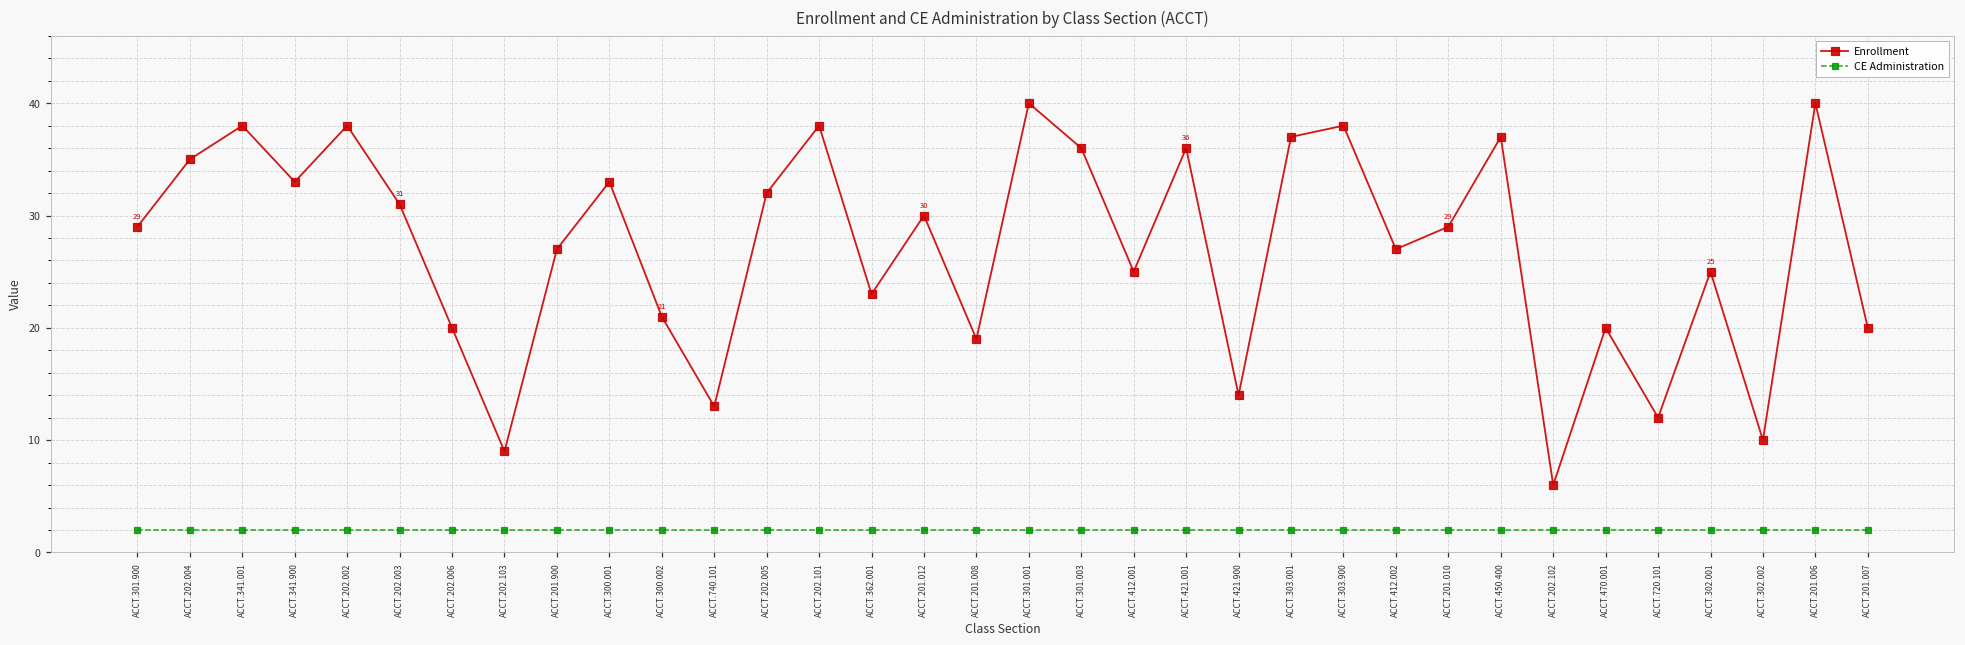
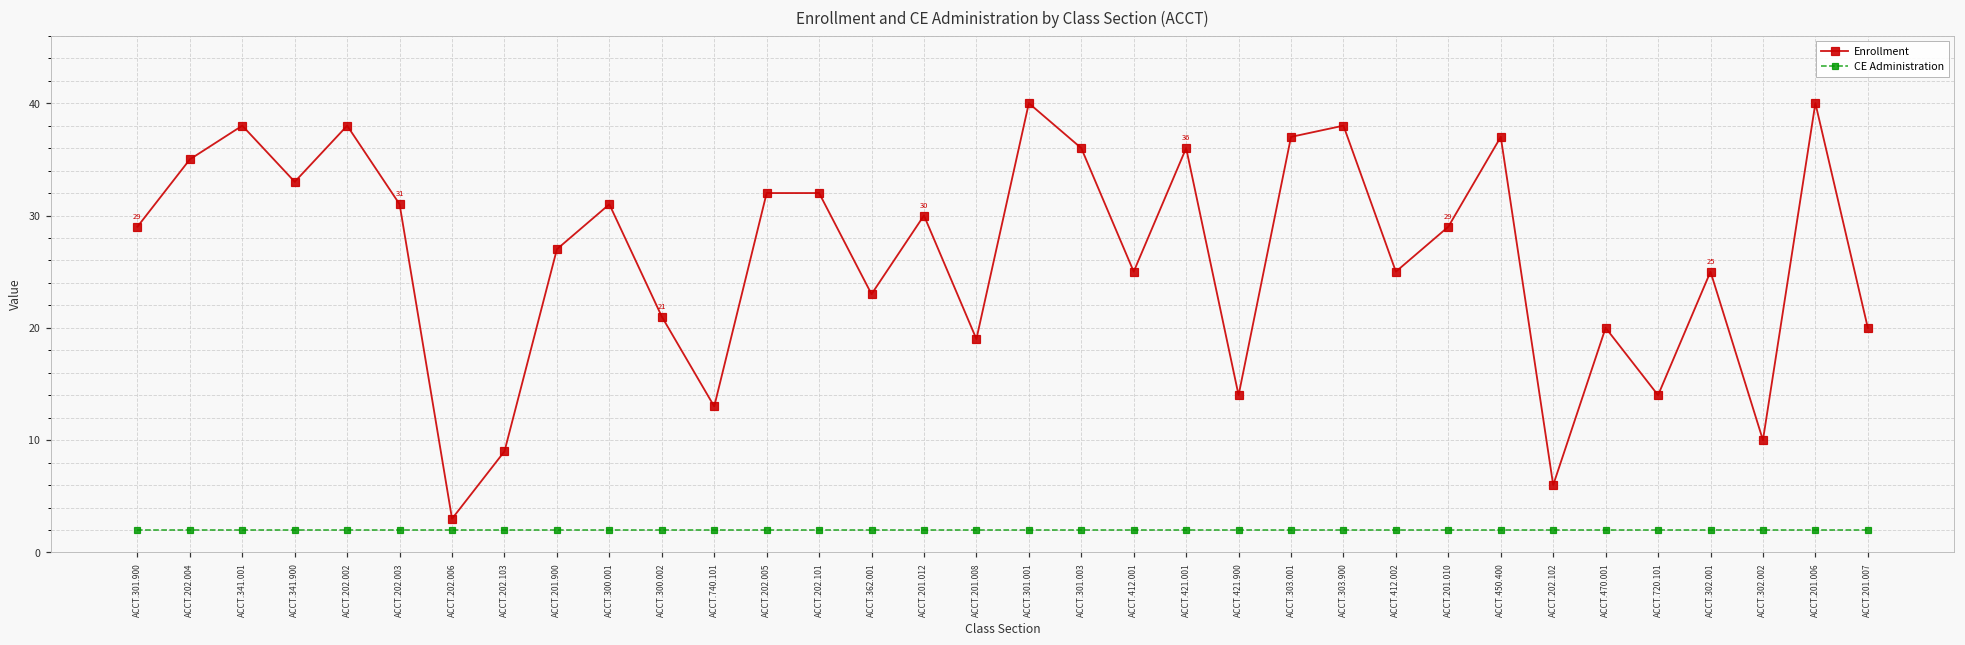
  {
    "Enrollment": {
      "ACCT.202.004": 35,
      "ACCT.341.001": 38,
      "ACCT.341.900": 33,
      "ACCT.202.002": 38,
-     "ACCT.202.006": 20,
+     "ACCT.202.006": 3,
      "ACCT.202.103": 9,
      "ACCT.201.900": 27,
-     "ACCT.300.001": 33,
+     "ACCT.300.001": 31,
      "ACCT.740.101": 13,
      "ACCT.202.005": 32,
-     "ACCT.202.101": 38,
+     "ACCT.202.101": 32,
      "ACCT.362.001": 23,
      "ACCT.201.008": 19,
      "ACCT.301.001": 40,
      "ACCT.301.003": 36,
      "ACCT.412.001": 25,
      "ACCT.421.900": 14,
      "ACCT.303.001": 37,
      "ACCT.303.900": 38,
-     "ACCT.412.002": 27,
+     "ACCT.412.002": 25,
      "ACCT.450.400": 37,
      "ACCT.202.102": 6,
      "ACCT.470.001": 20,
-     "ACCT.720.101": 12,
+     "ACCT.720.101": 14,
      "ACCT.302.002": 10,
      "ACCT.201.006": 40,
      "ACCT.201.007": 20
    },
    "CE Administration": {
      "ACCT.301.900": 2,
      "ACCT.202.004": 2,
      "ACCT.341.001": 2,
      "ACCT.341.900": 2,
      "ACCT.202.002": 2,
      "ACCT.202.003": 2,
      "ACCT.202.006": 2,
      "ACCT.202.103": 2,
      "ACCT.201.900": 2,
      "ACCT.300.001": 2,
      "ACCT.300.002": 2,
      "ACCT.740.101": 2,
      "ACCT.202.005": 2,
      "ACCT.202.101": 2,
      "ACCT.362.001": 2,
      "ACCT.201.012": 2,
      "ACCT.201.008": 2,
      "ACCT.301.001": 2,
      "ACCT.301.003": 2,
      "ACCT.412.001": 2,
      "ACCT.421.001": 2,
      "ACCT.421.900": 2,
      "ACCT.303.001": 2,
      "ACCT.303.900": 2,
      "ACCT.412.002": 2,
      "ACCT.201.010": 2,
      "ACCT.450.400": 2,
      "ACCT.202.102": 2,
      "ACCT.470.001": 2,
      "ACCT.720.101": 2,
      "ACCT.302.001": 2,
      "ACCT.302.002": 2,
      "ACCT.201.006": 2,
      "ACCT.201.007": 2
    }
  }
